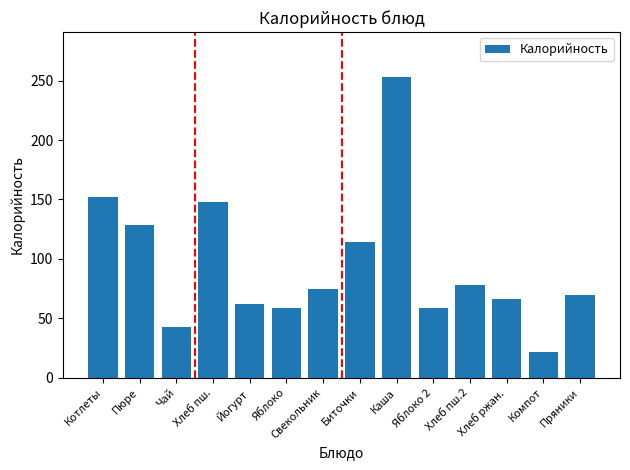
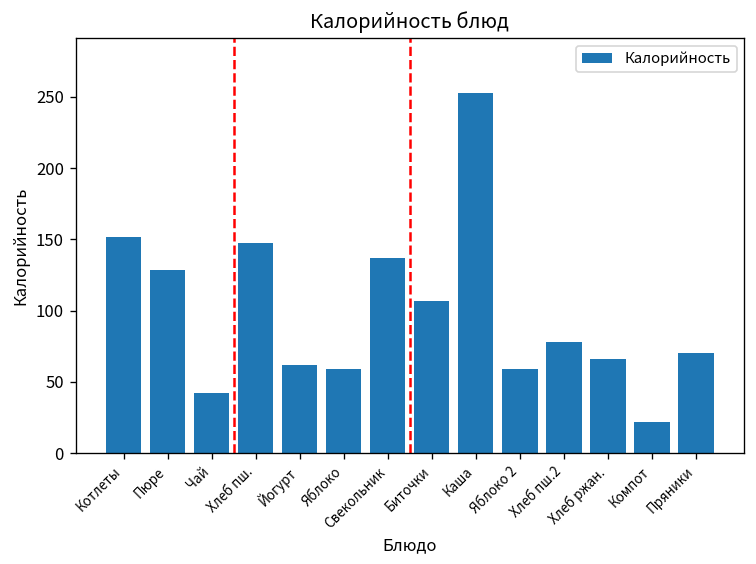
  {
    "Котлеты": 152,
    "Пюре": 128,
    "Чай": 42,
    "Хлеб пш.": 148,
    "Йогурт": 62,
    "Яблоко": 59,
-   "Свекольник": 75,
-   "Биточки": 114,
+   "Свекольник": 137,
+   "Биточки": 106,
    "Каша": 253,
    "Яблоко 2": 59,
    "Хлеб пш.2": 78,
    "Хлеб ржан.": 66,
    "Компот": 22,
    "Пряники": 70
  }
